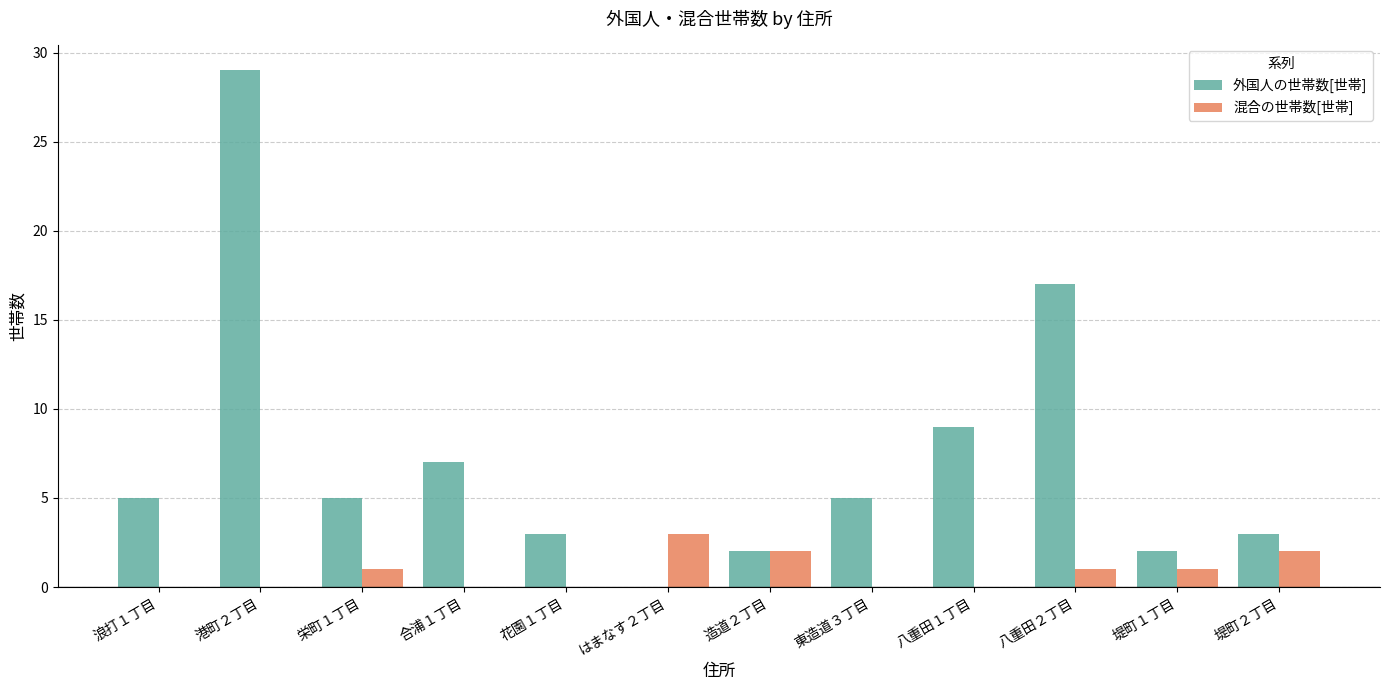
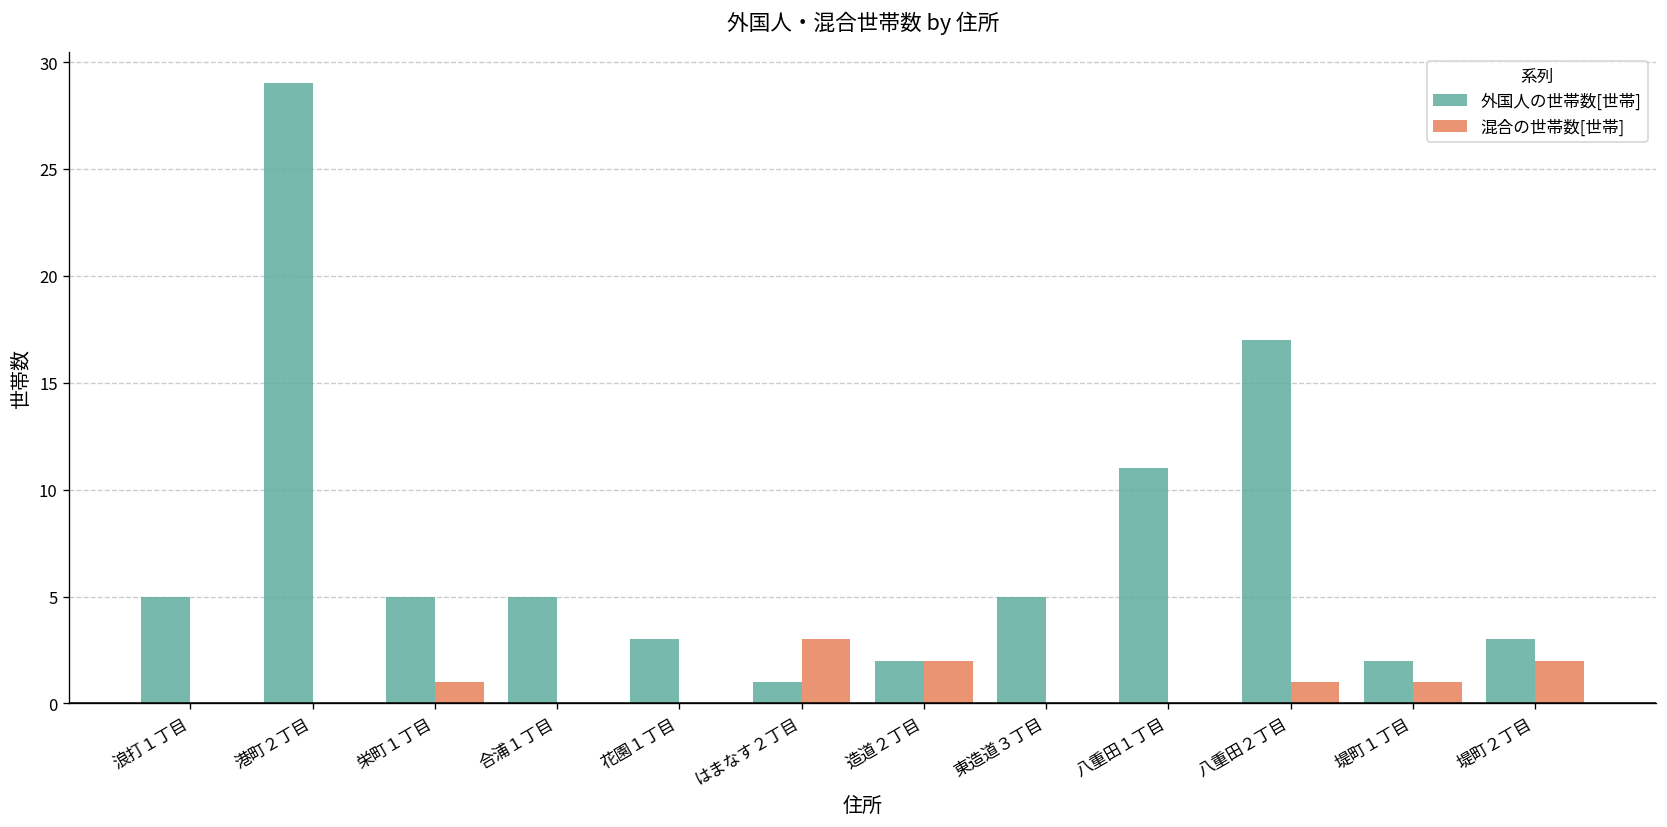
  {
    "外国人の世帯数[世帯]": {
      "浪打１丁目": 5,
      "港町２丁目": 29,
      "栄町１丁目": 5,
-     "合浦１丁目": 7,
+     "合浦１丁目": 5,
      "花園１丁目": 3,
-     "はまなす２丁目": 0,
+     "はまなす２丁目": 1,
      "造道２丁目": 2,
      "東造道３丁目": 5,
-     "八重田１丁目": 9,
+     "八重田１丁目": 11,
      "八重田２丁目": 17,
      "堤町１丁目": 2,
      "堤町２丁目": 3
    },
    "混合の世帯数[世帯]": {
      "浪打１丁目": 0,
      "港町２丁目": 0,
      "栄町１丁目": 1,
      "合浦１丁目": 0,
      "花園１丁目": 0,
      "はまなす２丁目": 3,
      "造道２丁目": 2,
      "東造道３丁目": 0,
      "八重田１丁目": 0,
      "八重田２丁目": 1,
      "堤町１丁目": 1,
      "堤町２丁目": 2
    }
  }
